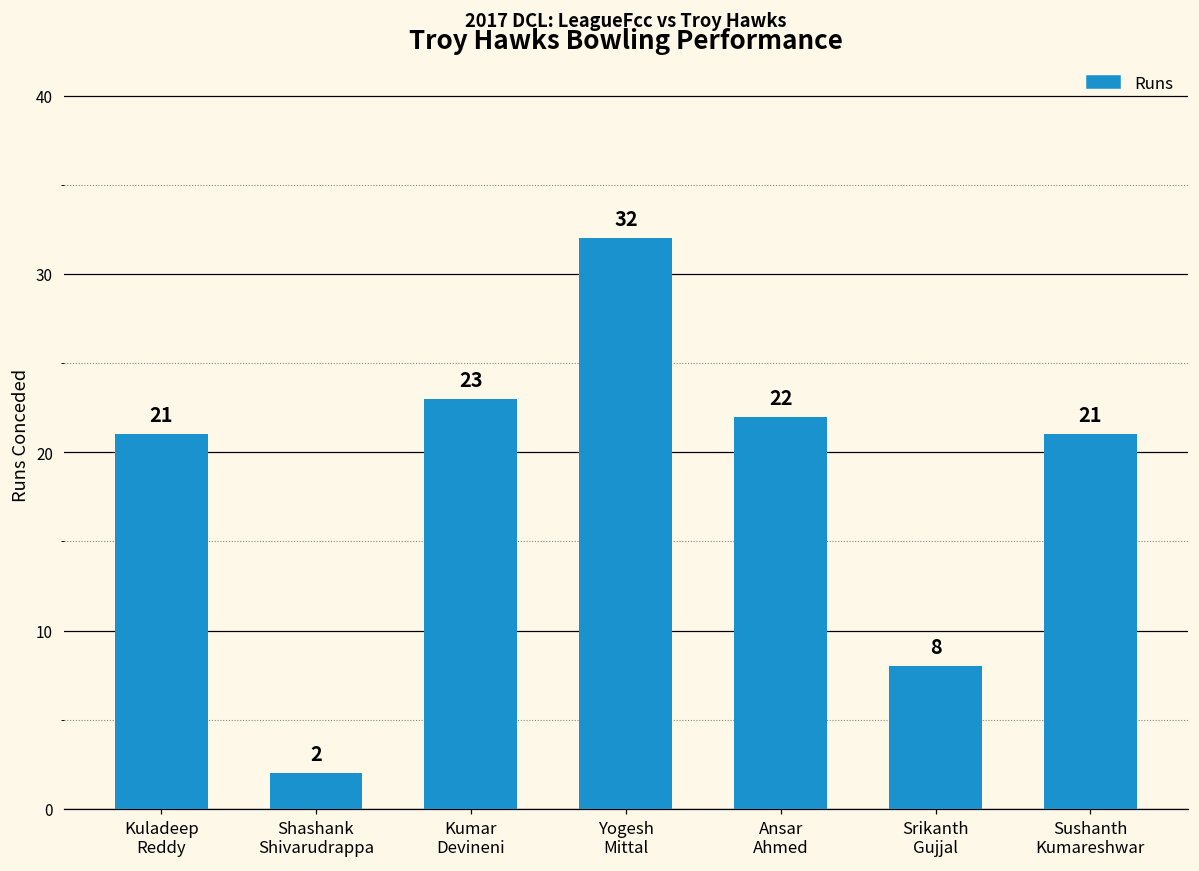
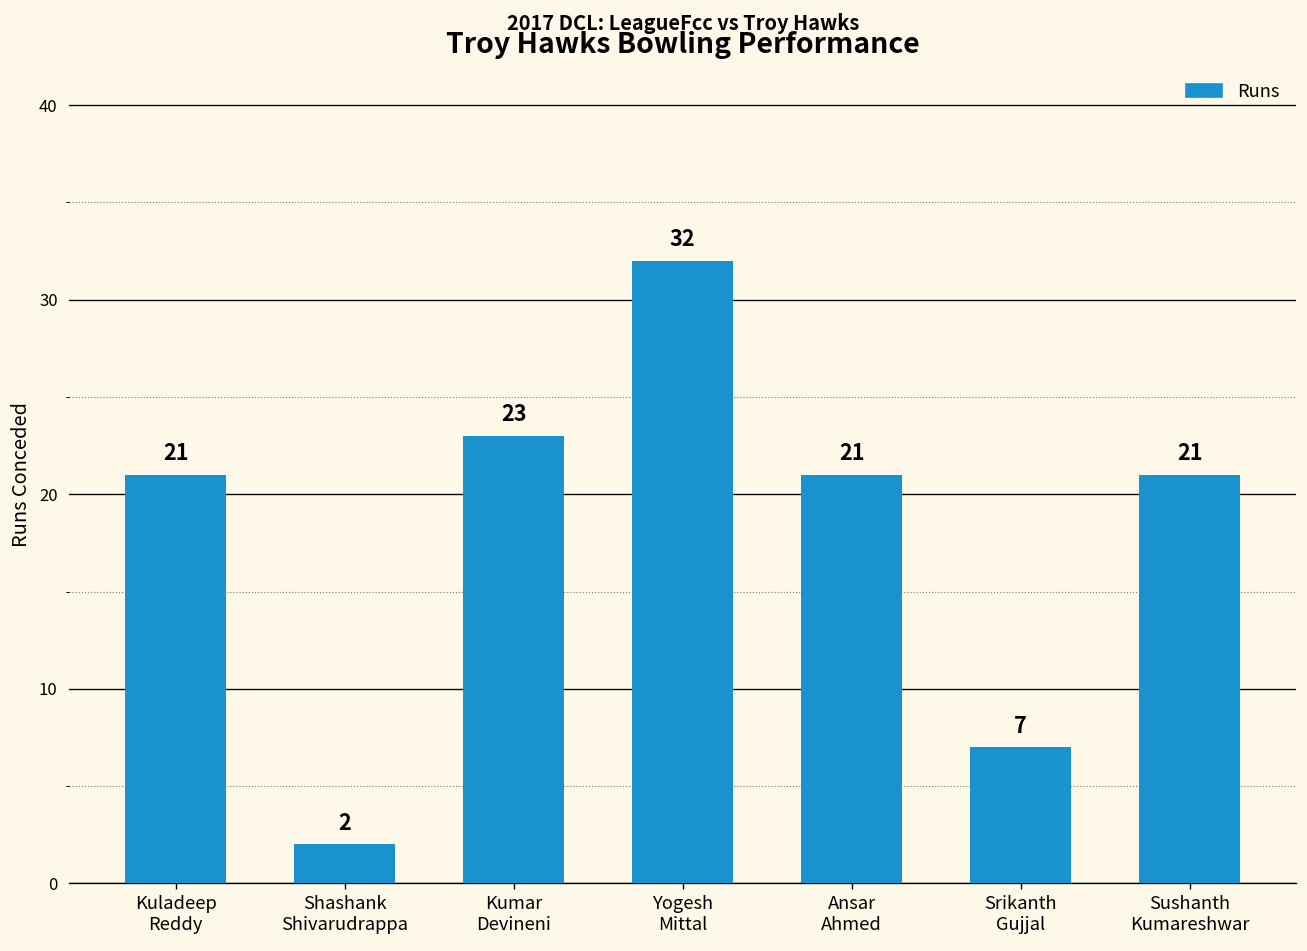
  {
    "Kuladeep Reddy": 21,
    "Shashank Shivarudrappa": 2,
    "Kumar Devineni": 23,
    "Yogesh Mittal": 32,
-   "Ansar Ahmed": 22,
-   "Srikanth Gujjal": 8,
+   "Ansar Ahmed": 21,
+   "Srikanth Gujjal": 7,
    "Sushanth Kumareshwar": 21
  }
